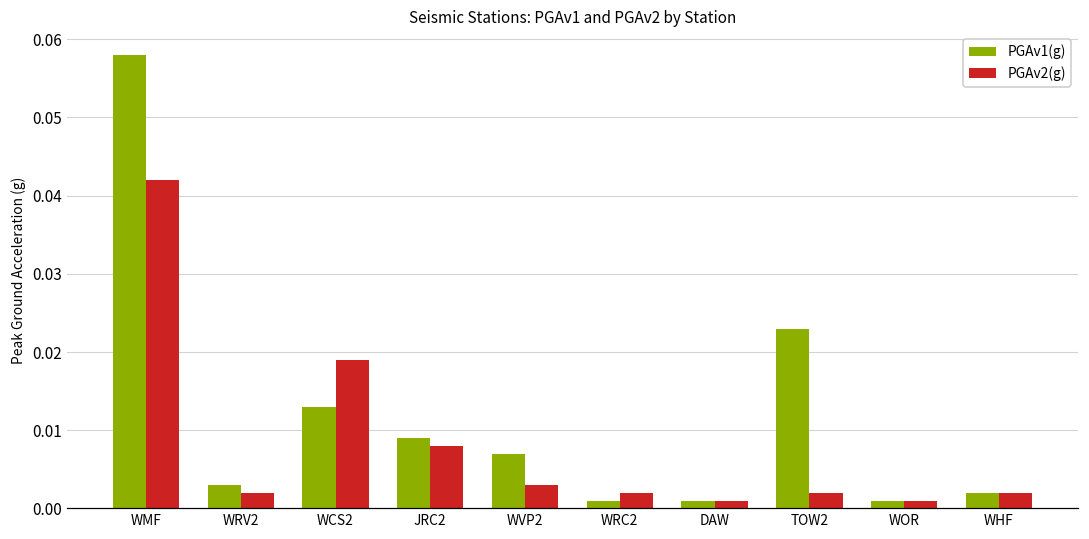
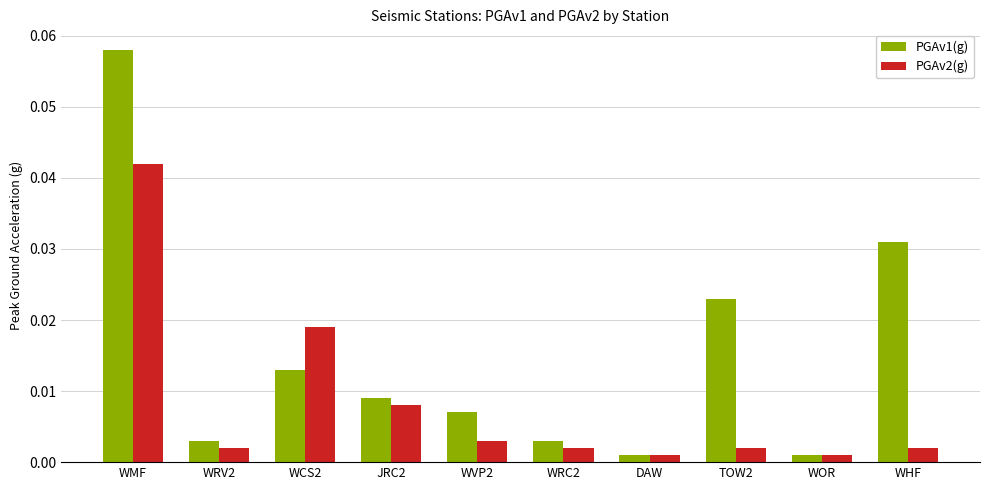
  {
    "PGAv1(g)": {
      "WMF": 0.058,
      "WRV2": 0.003,
      "WCS2": 0.013,
      "JRC2": 0.009,
      "WVP2": 0.007,
-     "WRC2": 0.001,
+     "WRC2": 0.003,
      "DAW": 0.001,
      "TOW2": 0.023,
      "WOR": 0.001,
-     "WHF": 0.002
+     "WHF": 0.031
    },
    "PGAv2(g)": {
      "WMF": 0.042,
      "WRV2": 0.002,
      "WCS2": 0.019,
      "JRC2": 0.008,
      "WVP2": 0.003,
      "WRC2": 0.002,
      "DAW": 0.001,
      "TOW2": 0.002,
      "WOR": 0.001,
      "WHF": 0.002
    }
  }
